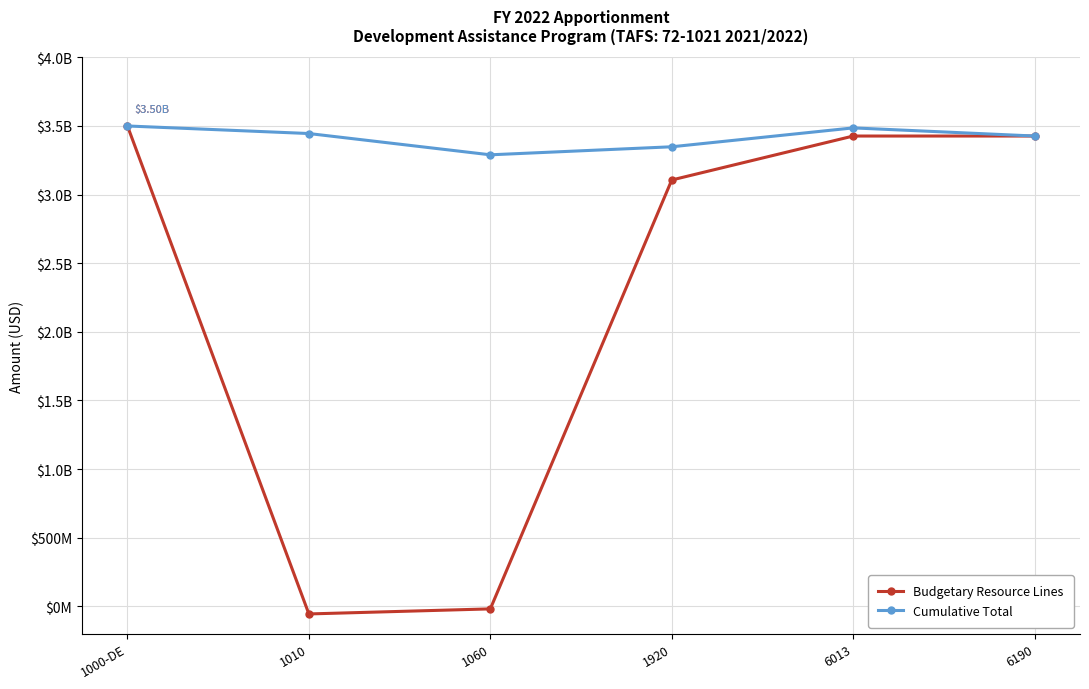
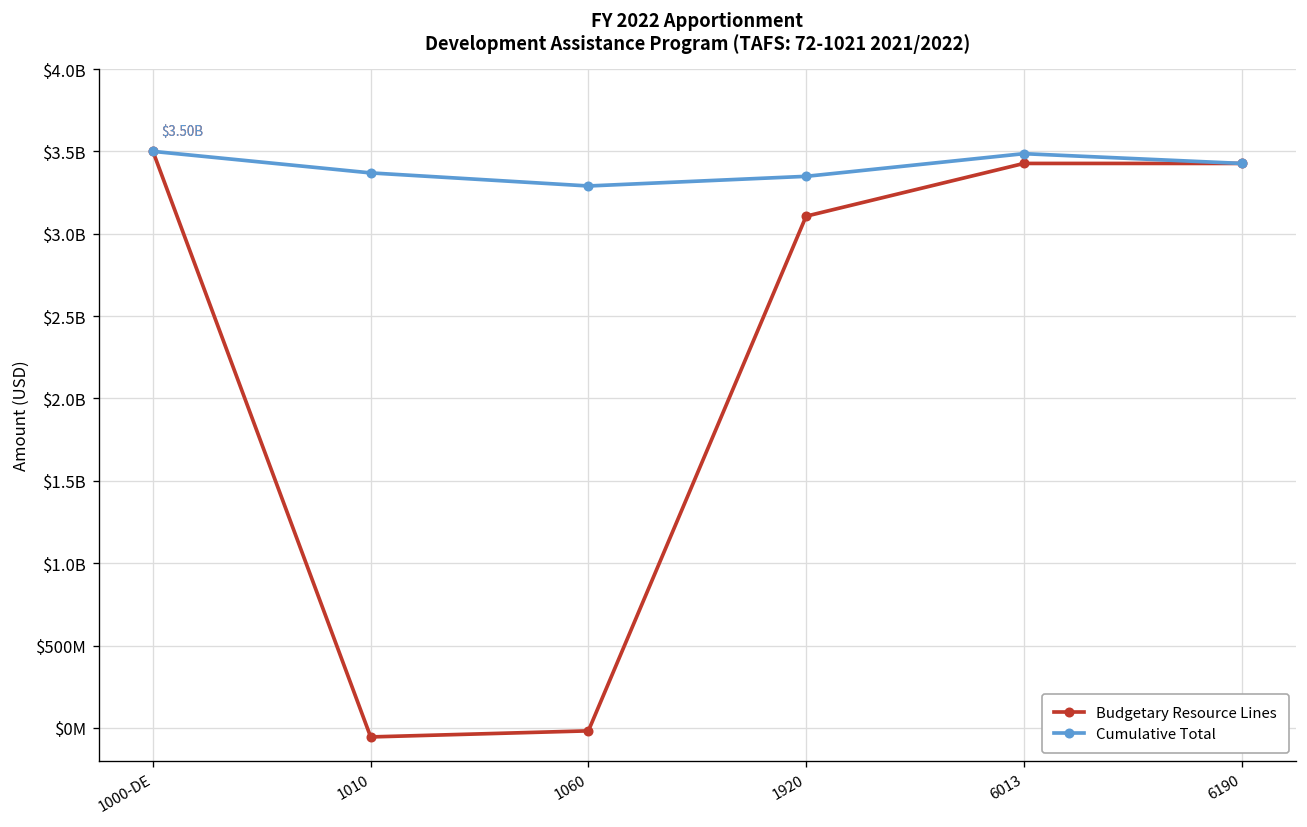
  {
    "Budgetary Resource Lines": {
      "1010": "$-60000000",
      "1060": "$-20000000",
      "1920": "$3110000000",
      "6013": "$3430000000"
    },
    "Cumulative Total": {
-     "1010": "$3440000000",
+     "1010": "$3370000000",
      "1060": "$3290000000",
      "1920": "$3350000000",
      "6013": "$3490000000"
    }
  }
